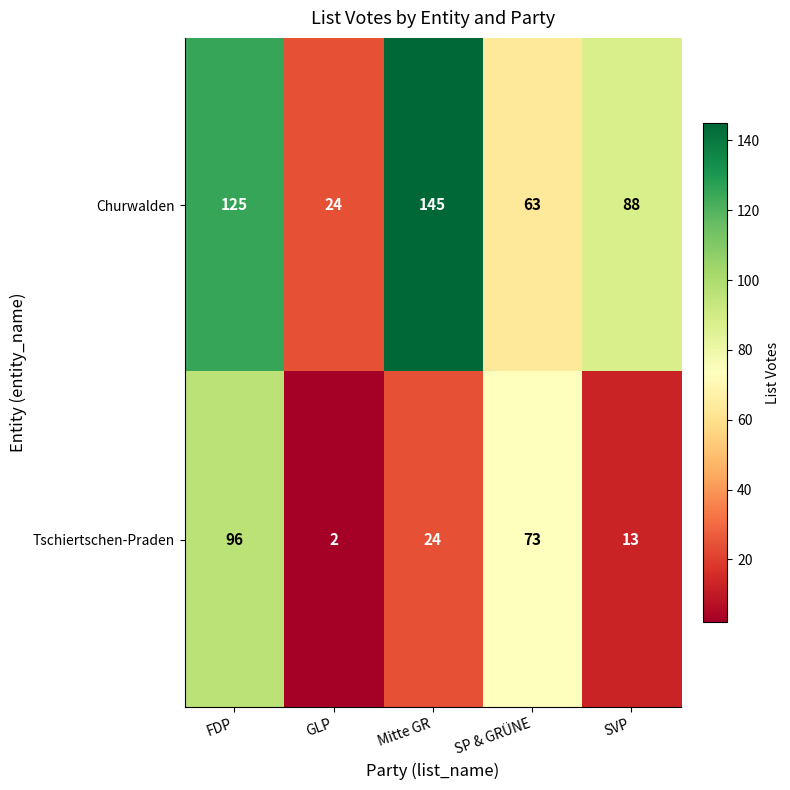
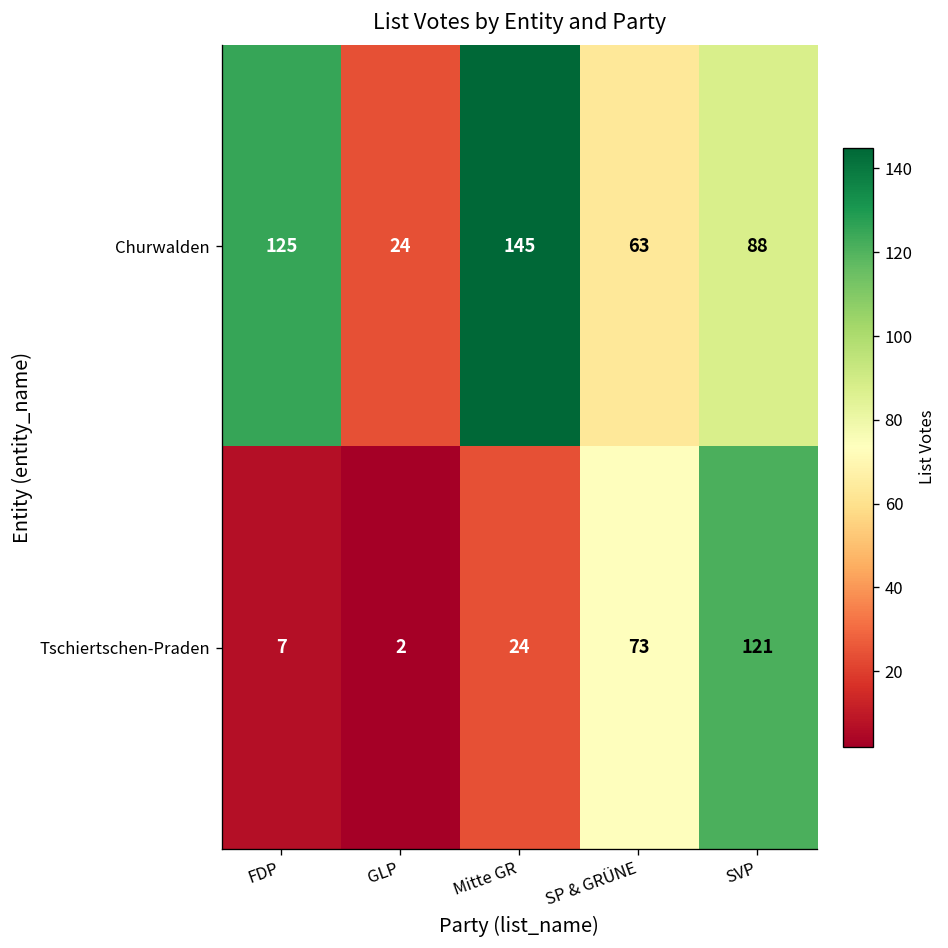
  {
    "Churwalden": {
      "FDP": 125,
      "GLP": 24,
      "Mitte GR": 145,
      "SP & GRÜNE": 63,
      "SVP": 88
    },
    "Tschiertschen-Praden": {
-     "FDP": 96,
+     "FDP": 7,
      "GLP": 2,
      "Mitte GR": 24,
      "SP & GRÜNE": 73,
-     "SVP": 13
+     "SVP": 121
    }
  }
